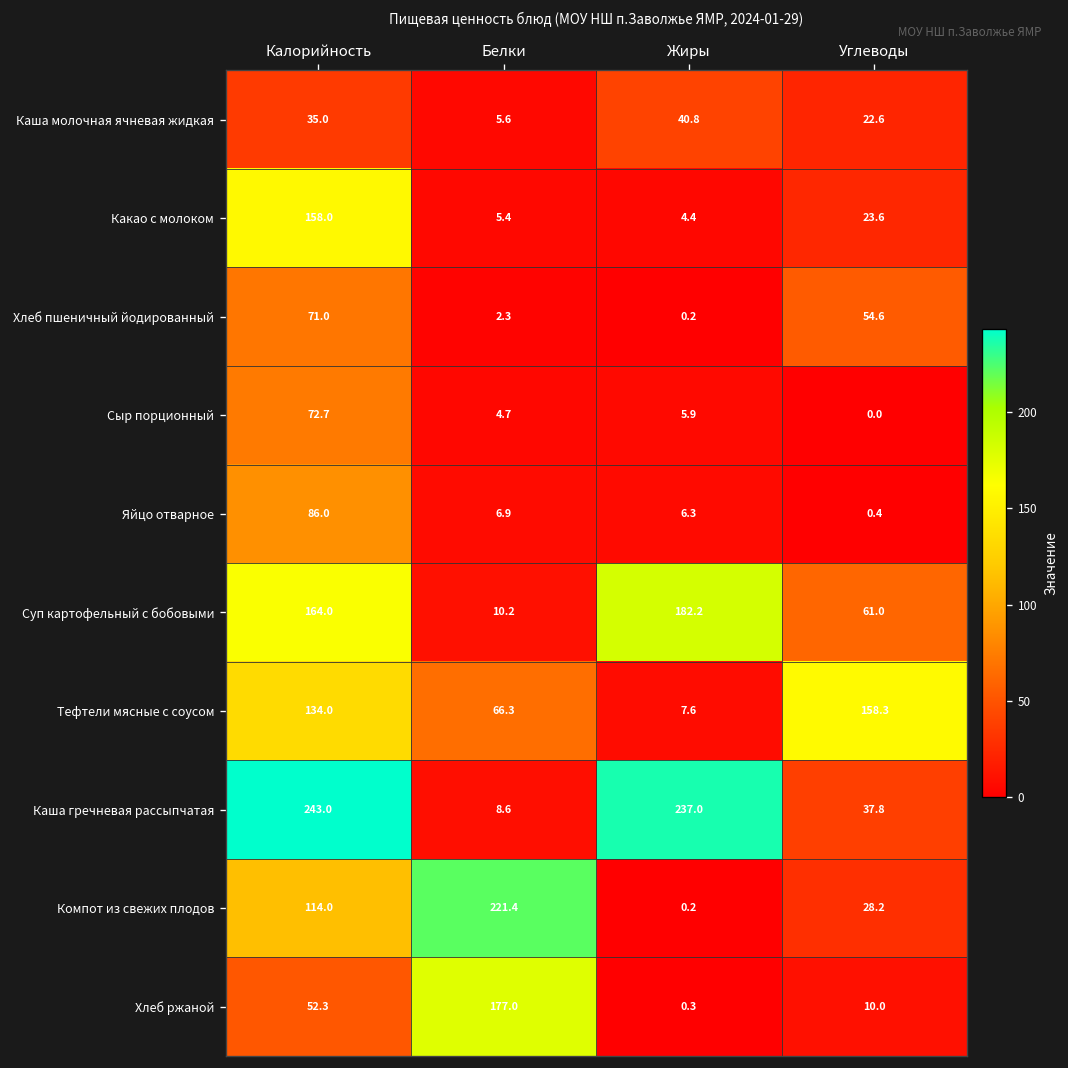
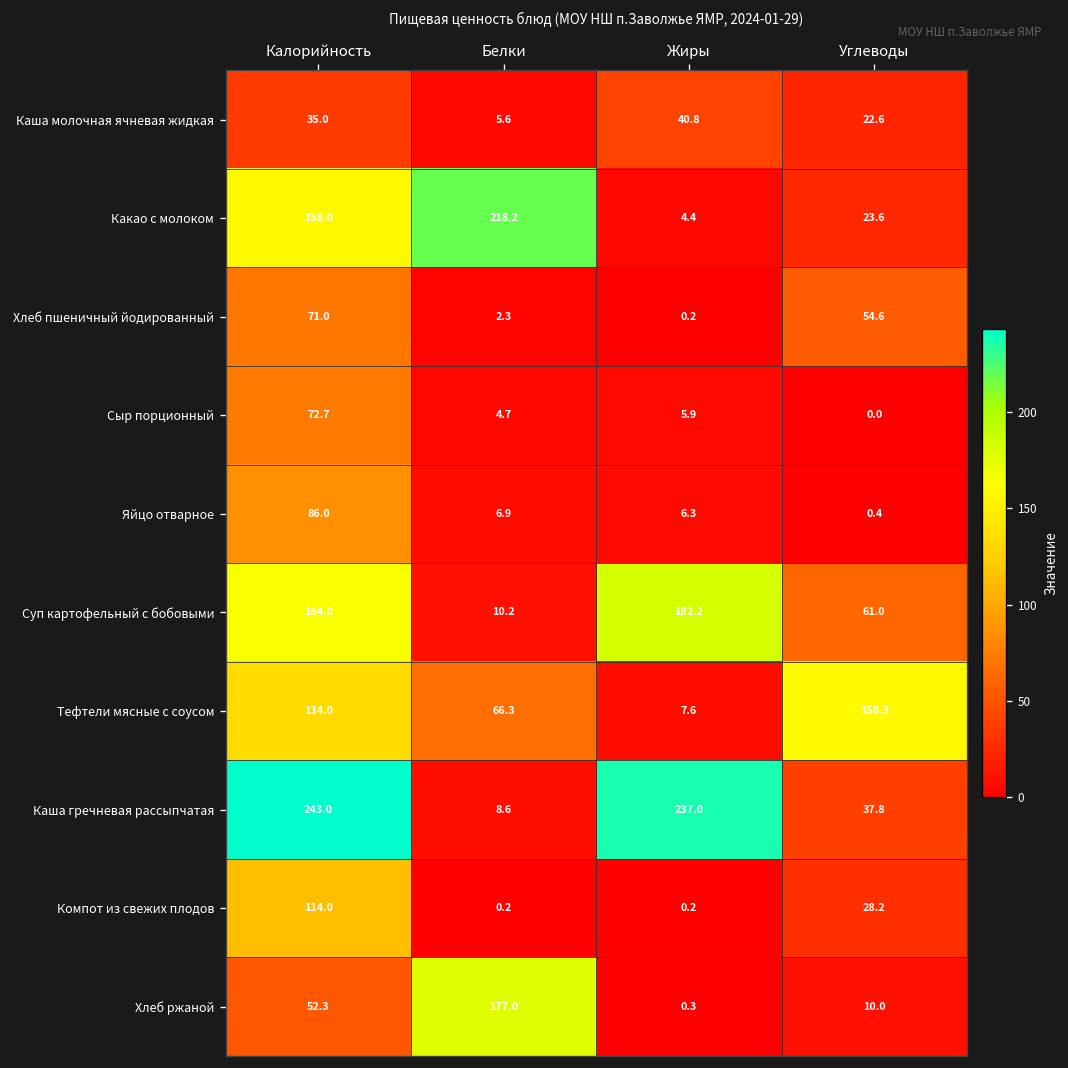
  {
    "Каша молочная ячневая жидкая": {
      "Калорийность": 35.0,
      "Белки": 5.6,
      "Жиры": 40.8,
      "Углеводы": 22.6
    },
    "Какао с молоком": {
      "Калорийность": 158.0,
-     "Белки": 5.4,
+     "Белки": 218.2,
      "Жиры": 4.4,
      "Углеводы": 23.6
    },
    "Хлеб пшеничный йодированный": {
      "Калорийность": 71.0,
      "Белки": 2.3,
      "Жиры": 0.2,
      "Углеводы": 54.6
    },
    "Сыр порционный": {
      "Калорийность": 72.7,
      "Белки": 4.7,
      "Жиры": 5.9,
      "Углеводы": 0.0
    },
    "Яйцо отварное": {
      "Калорийность": 86.0,
      "Белки": 6.9,
      "Жиры": 6.3,
      "Углеводы": 0.4
    },
    "Суп картофельный с бобовыми": {
      "Калорийность": 164.0,
      "Белки": 10.2,
      "Жиры": 182.2,
      "Углеводы": 61.0
    },
    "Тефтели мясные с соусом": {
      "Калорийность": 134.0,
      "Белки": 66.3,
      "Жиры": 7.6,
      "Углеводы": 158.3
    },
    "Каша гречневая рассыпчатая": {
      "Калорийность": 243.0,
      "Белки": 8.6,
      "Жиры": 237.0,
      "Углеводы": 37.8
    },
    "Компот из свежих плодов": {
      "Калорийность": 114.0,
-     "Белки": 221.4,
+     "Белки": 0.2,
      "Жиры": 0.2,
      "Углеводы": 28.2
    },
    "Хлеб ржаной": {
      "Калорийность": 52.3,
      "Белки": 177.0,
      "Жиры": 0.3,
      "Углеводы": 10.0
    }
  }
